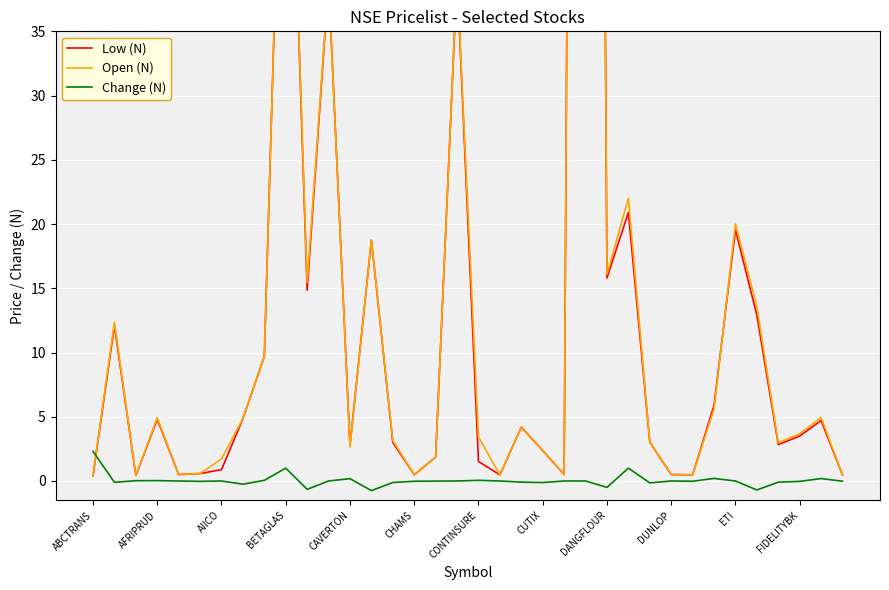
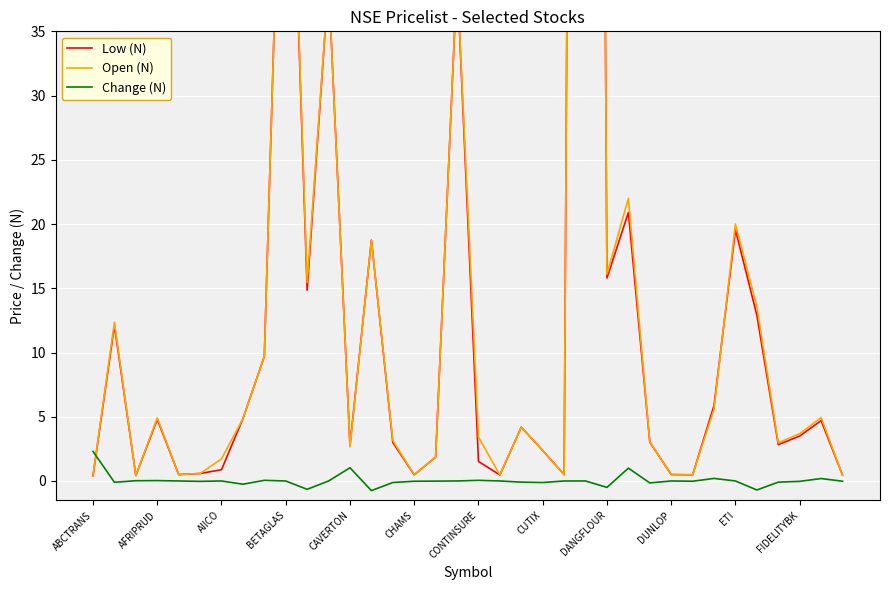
  {
    "Low (N)": {
      "AIICO": 0.9,
      "CONTINSURE": 1.5,
      "DANGFLOUR": 15.8,
      "ETI": 19.6
    },
    "Open (N)": {
      "AIICO": 1.7,
      "CONTINSURE": 3.4,
      "DANGFLOUR": 16.1,
      "ETI": 20.0
    },
    "Change (N)": {
      "ABCTRANS": 2.3,
      "AFRIPRUD": 0.0,
      "AIICO": 0.0,
-     "BETAGLAS": 1,
-     "CAVERTON": 0.2,
+     "BETAGLAS": 0,
+     "CAVERTON": 1.0,
      "CHAMS": 0.0,
      "CONTINSURE": 0.1,
      "CUTIX": -0.1,
      "DANGFLOUR": -0.5,
      "DUNLOP": 0.0,
      "ETI": 0.0,
      "FIDELITYBK": 0.0
    }
  }
